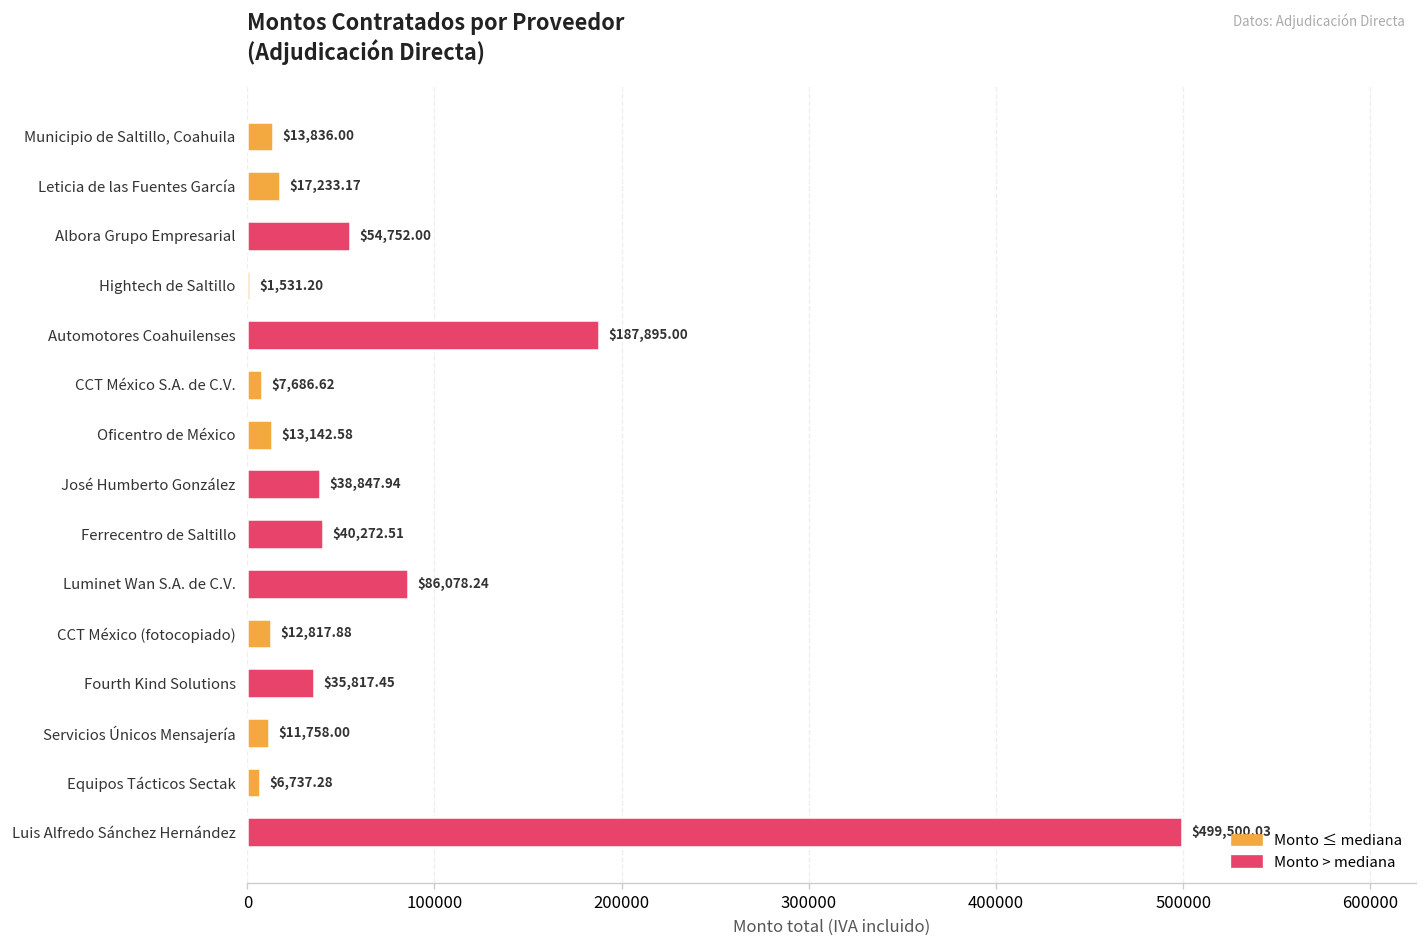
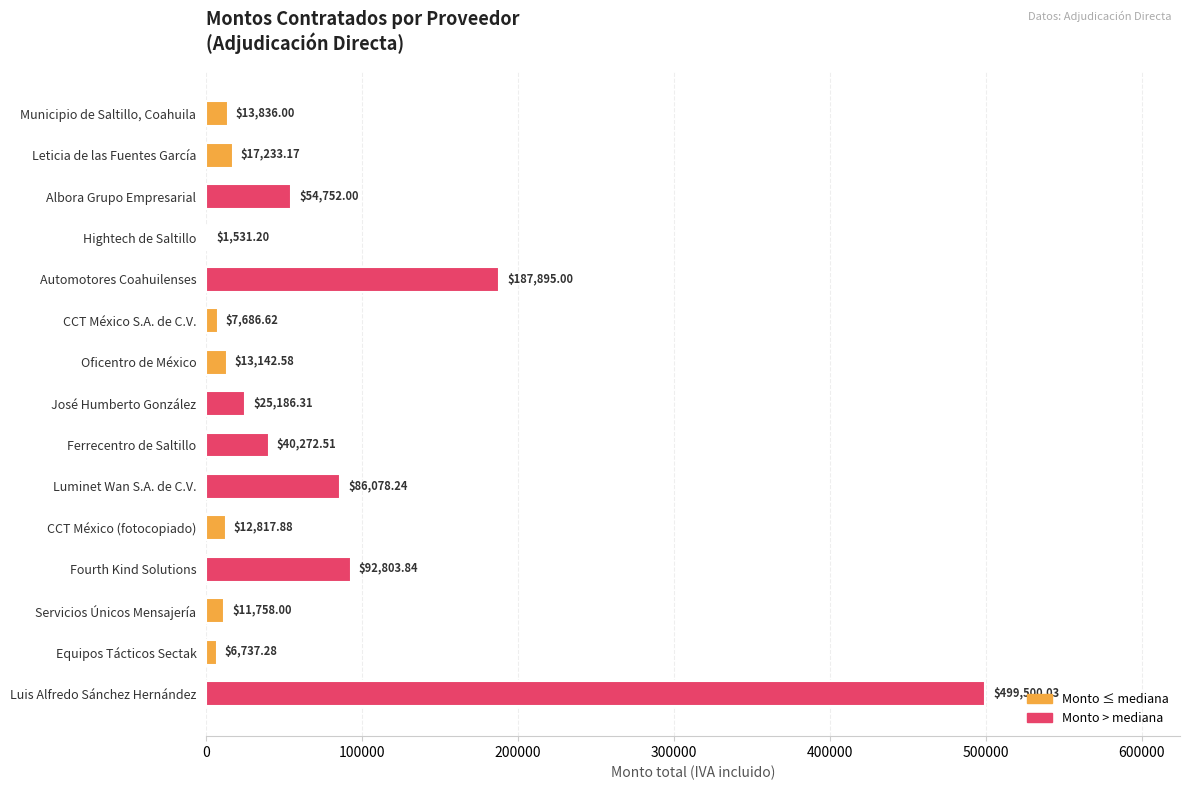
  {
    "Municipio de Saltillo, Coahuila": "$13,836.00",
    "Leticia de las Fuentes García": "$17,233.17",
    "Albora Grupo Empresarial": "$54,752.00",
    "Hightech de Saltillo": "$1,531.20",
    "Automotores Coahuilenses": "$187,895.00",
    "CCT México S.A. de C.V.": "$7,686.62",
    "Oficentro de México": "$13,142.58",
-   "José Humberto González": "$38,847.94",
+   "José Humberto González": "$25,186.31",
    "Ferrecentro de Saltillo": "$40,272.51",
    "Luminet Wan S.A. de C.V.": "$86,078.24",
    "CCT México (fotocopiado)": "$12,817.88",
-   "Fourth Kind Solutions": "$35,817.45",
+   "Fourth Kind Solutions": "$92,803.84",
    "Servicios Únicos Mensajería": "$11,758.00",
    "Equipos Tácticos Sectak": "$6,737.28",
    "Luis Alfredo Sánchez Hernández": "$499,500.03"
  }
